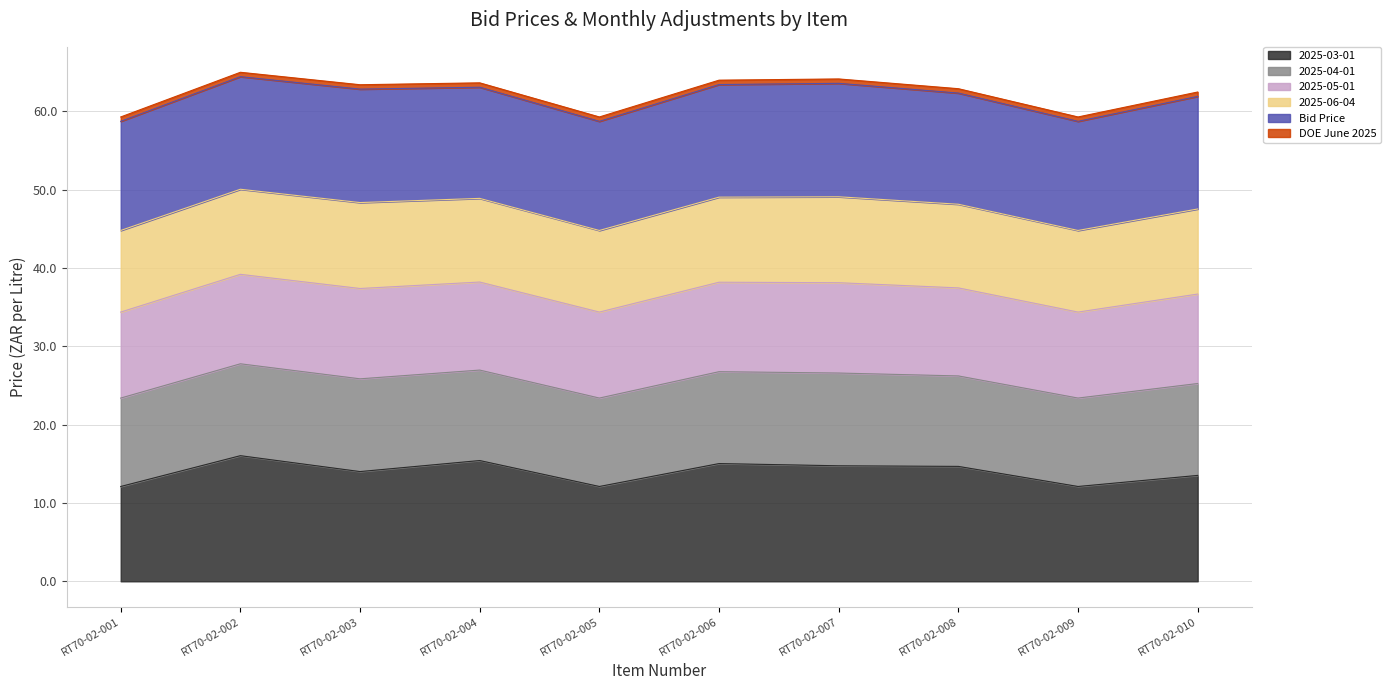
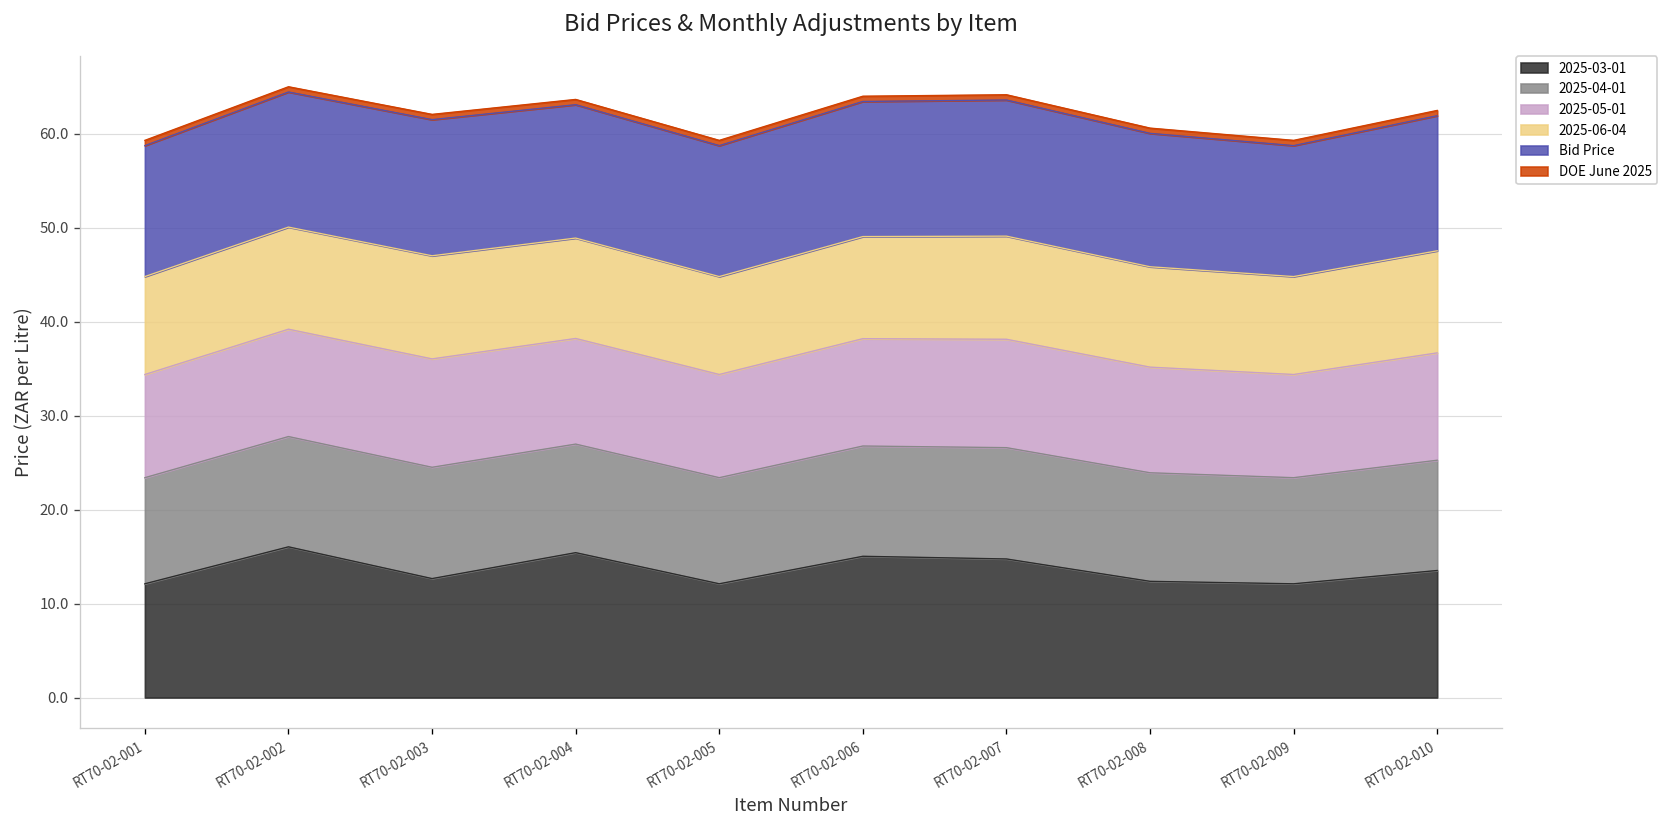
  {
    "2025-03-01": {
      "RT70-02-001": 12,
      "RT70-02-002": 16,
-     "RT70-02-003": 14,
+     "RT70-02-003": 13,
      "RT70-02-004": 15,
      "RT70-02-005": 12,
      "RT70-02-006": 15,
      "RT70-02-007": 15,
-     "RT70-02-008": 15,
+     "RT70-02-008": 12,
      "RT70-02-009": 12,
      "RT70-02-010": 14
    },
    "2025-04-01": {
      "RT70-02-001": 11,
      "RT70-02-002": 12,
      "RT70-02-003": 12,
      "RT70-02-004": 12,
      "RT70-02-005": 11,
      "RT70-02-006": 12,
      "RT70-02-007": 12,
      "RT70-02-008": 12,
      "RT70-02-009": 11,
      "RT70-02-010": 12
    },
    "2025-05-01": {
      "RT70-02-001": 11,
      "RT70-02-002": 11,
      "RT70-02-003": 12,
      "RT70-02-004": 11,
      "RT70-02-005": 11,
      "RT70-02-006": 11,
      "RT70-02-007": 12,
      "RT70-02-008": 11,
      "RT70-02-009": 11,
      "RT70-02-010": 11
    },
    "2025-06-04": {
      "RT70-02-001": 10,
      "RT70-02-002": 11,
      "RT70-02-003": 11,
      "RT70-02-004": 11,
      "RT70-02-005": 10,
      "RT70-02-006": 11,
      "RT70-02-007": 11,
      "RT70-02-008": 11,
      "RT70-02-009": 10,
      "RT70-02-010": 11
    },
    "Bid Price": {
      "RT70-02-001": 14,
      "RT70-02-002": 14,
      "RT70-02-003": 14,
      "RT70-02-004": 14,
      "RT70-02-005": 14,
      "RT70-02-006": 14,
      "RT70-02-007": 14,
      "RT70-02-008": 14,
      "RT70-02-009": 14,
      "RT70-02-010": 14
    },
    "DOE June 2025": {
      "RT70-02-001": 1,
      "RT70-02-002": 1,
      "RT70-02-003": 1,
      "RT70-02-004": 1,
      "RT70-02-005": 1,
      "RT70-02-006": 1,
      "RT70-02-007": 1,
      "RT70-02-008": 1,
      "RT70-02-009": 1,
      "RT70-02-010": 1
    }
  }
